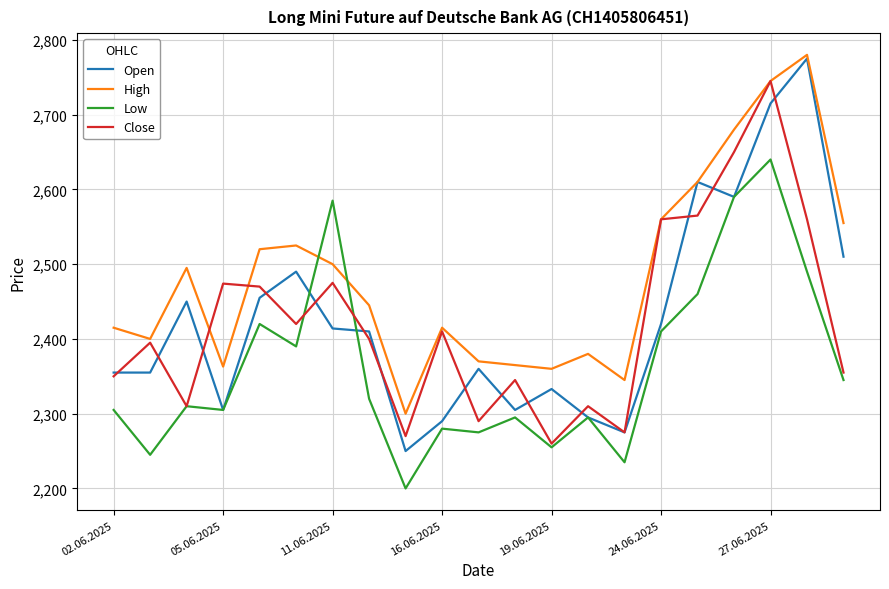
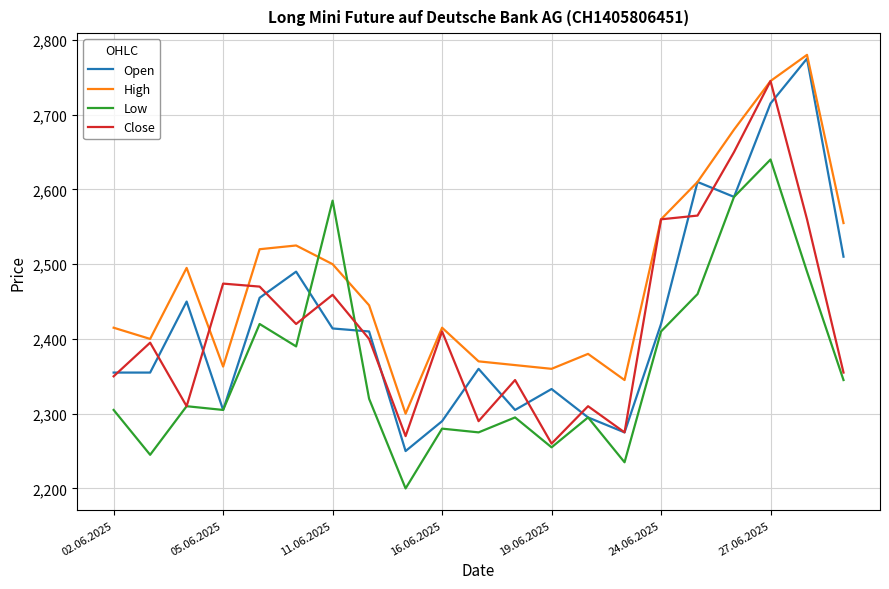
  {
    "Open": {
      "02.06.2025": "2,360",
      "11.06.2025": "2,410",
      "16.06.2025": "2,290",
      "19.06.2025": "2,330",
      "24.06.2025": "2,420",
      "27.06.2025": "2,720"
    },
    "High": {
      "02.06.2025": "2,420",
      "05.06.2025": "2,360",
      "11.06.2025": "2,500",
      "16.06.2025": "2,420",
      "19.06.2025": "2,360"
    },
    "Low": {
      "02.06.2025": "2,310",
      "11.06.2025": "2,590",
      "16.06.2025": "2,280",
      "19.06.2025": "2,260",
      "24.06.2025": "2,410",
      "27.06.2025": "2,640"
    },
    "Close": {
      "02.06.2025": "2,350",
      "05.06.2025": "2,470",
-     "11.06.2025": "2,480",
+     "11.06.2025": "2,460",
      "16.06.2025": "2,410",
      "19.06.2025": "2,260"
    }
  }
